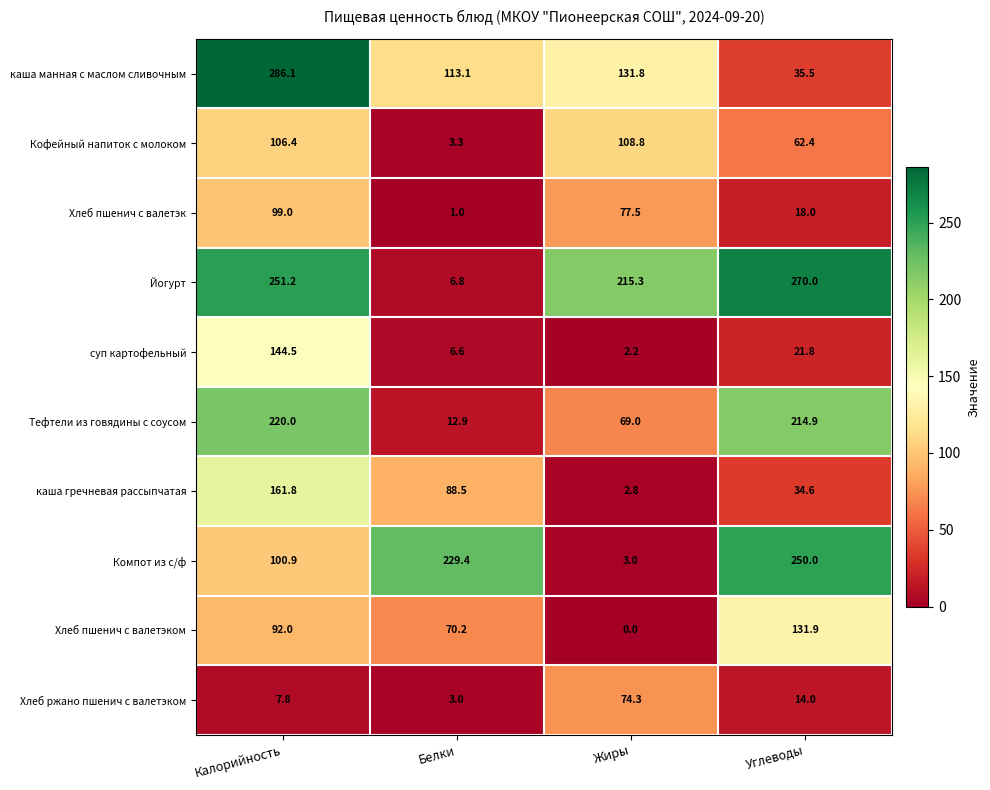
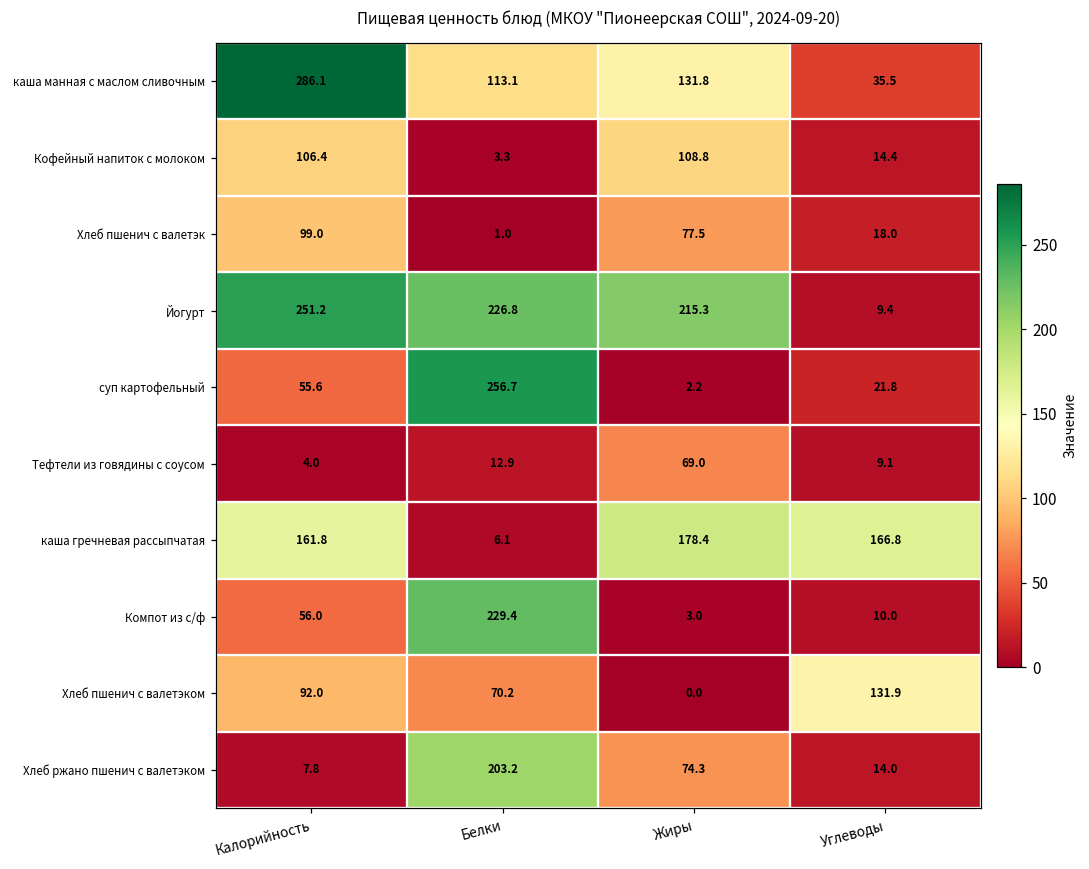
  {
    "каша манная с маслом сливочным": {
      "Калорийность": 286.1,
      "Белки": 113.1,
      "Жиры": 131.8,
      "Углеводы": 35.5
    },
    "Кофейный напиток с молоком": {
      "Калорийность": 106.4,
      "Белки": 3.3,
      "Жиры": 108.8,
-     "Углеводы": 62.4
+     "Углеводы": 14.4
    },
    "Хлеб пшенич с валетэк": {
      "Калорийность": 99.0,
      "Белки": 1.0,
      "Жиры": 77.5,
      "Углеводы": 18.0
    },
    "Йогурт": {
      "Калорийность": 251.2,
-     "Белки": 6.8,
+     "Белки": 226.8,
      "Жиры": 215.3,
-     "Углеводы": 270.0
+     "Углеводы": 9.4
    },
    "суп картофельный": {
-     "Калорийность": 144.5,
-     "Белки": 6.6,
+     "Калорийность": 55.6,
+     "Белки": 256.7,
      "Жиры": 2.2,
      "Углеводы": 21.8
    },
    "Тефтели из говядины с соусом": {
-     "Калорийность": 220.0,
+     "Калорийность": 4.0,
      "Белки": 12.9,
      "Жиры": 69.0,
-     "Углеводы": 214.9
+     "Углеводы": 9.1
    },
    "каша гречневая рассыпчатая": {
      "Калорийность": 161.8,
-     "Белки": 88.5,
-     "Жиры": 2.8,
-     "Углеводы": 34.6
+     "Белки": 6.1,
+     "Жиры": 178.4,
+     "Углеводы": 166.8
    },
    "Компот из с/ф": {
-     "Калорийность": 100.9,
+     "Калорийность": 56.0,
      "Белки": 229.4,
      "Жиры": 3.0,
-     "Углеводы": 250.0
+     "Углеводы": 10.0
    },
    "Хлеб пшенич с валетэком": {
      "Калорийность": 92.0,
      "Белки": 70.2,
      "Жиры": 0.0,
      "Углеводы": 131.9
    },
    "Хлеб ржано пшенич с валетэком": {
      "Калорийность": 7.8,
-     "Белки": 3.0,
+     "Белки": 203.2,
      "Жиры": 74.3,
      "Углеводы": 14.0
    }
  }
